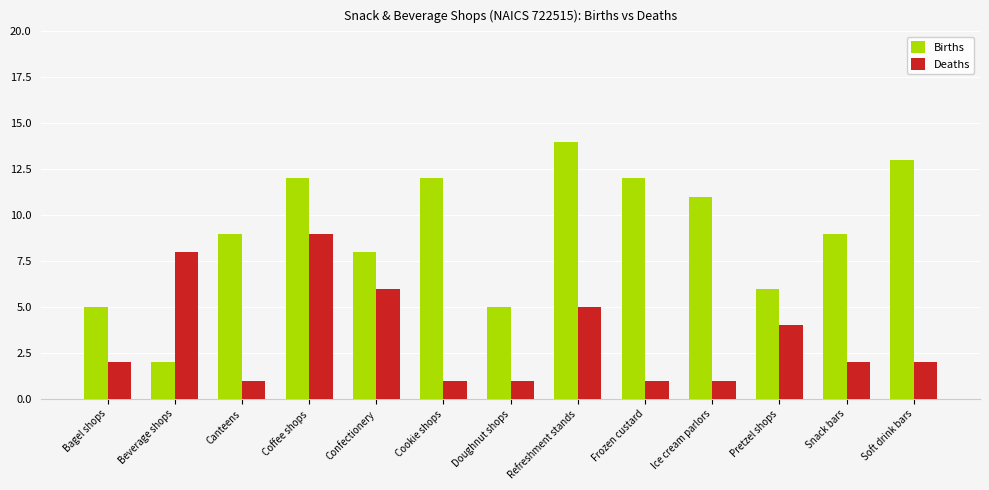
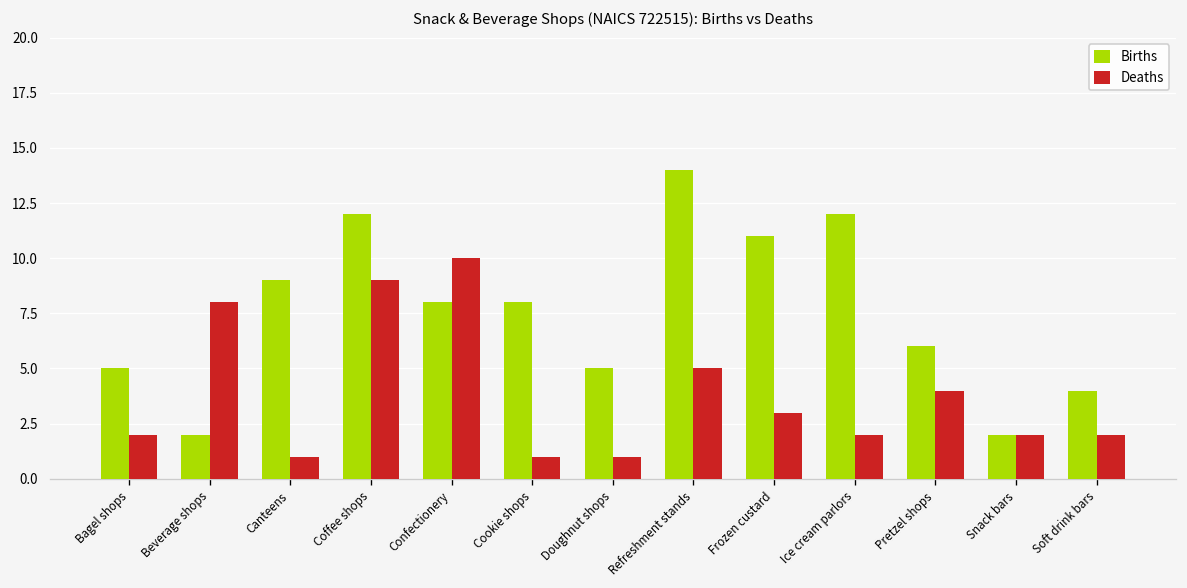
  {
    "Births": {
      "Bagel shops": 5,
      "Beverage shops": 2,
      "Canteens": 9,
      "Coffee shops": 12,
      "Confectionery": 8,
-     "Cookie shops": 12,
+     "Cookie shops": 8,
      "Doughnut shops": 5,
      "Refreshment stands": 14,
-     "Frozen custard": 12,
-     "Ice cream parlors": 11,
+     "Frozen custard": 11,
+     "Ice cream parlors": 12,
      "Pretzel shops": 6,
-     "Snack bars": 9,
-     "Soft drink bars": 13
+     "Snack bars": 2,
+     "Soft drink bars": 4
    },
    "Deaths": {
      "Bagel shops": 2,
      "Beverage shops": 8,
      "Canteens": 1,
      "Coffee shops": 9,
-     "Confectionery": 6,
+     "Confectionery": 10,
      "Cookie shops": 1,
      "Doughnut shops": 1,
      "Refreshment stands": 5,
-     "Frozen custard": 1,
-     "Ice cream parlors": 1,
+     "Frozen custard": 3,
+     "Ice cream parlors": 2,
      "Pretzel shops": 4,
      "Snack bars": 2,
      "Soft drink bars": 2
    }
  }
